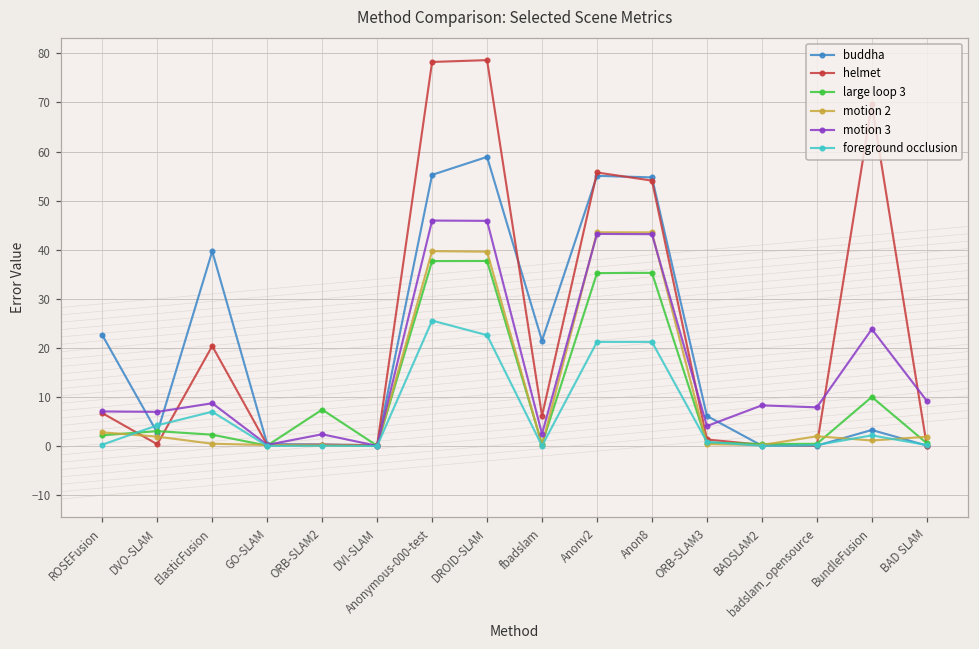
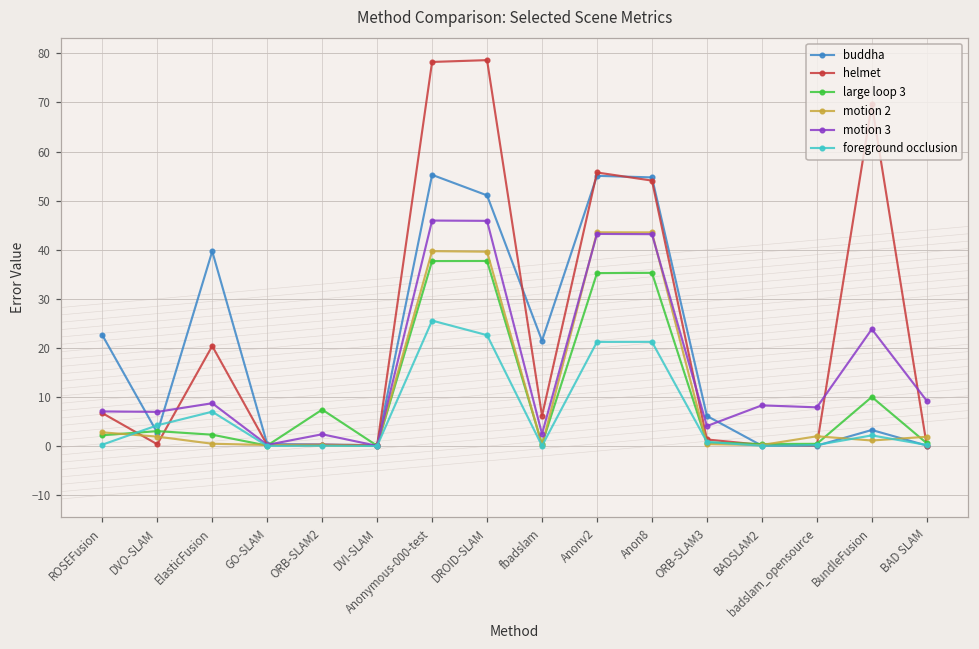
  {
    "buddha": {
      "ROSEFusion": 23,
      "ElasticFusion": 40,
      "Anonymous-000-test": 55,
-     "DROID-SLAM": 59,
+     "DROID-SLAM": 51,
      "fbadslam": 21,
      "Anonv2": 55,
      "Anon8": 55,
      "ORB-SLAM3": 6,
      "BundleFusion": 3
    },
    "helmet": {
      "DVO-SLAM": 0,
      "ElasticFusion": 20,
      "Anonymous-000-test": 78,
      "DROID-SLAM": 79,
      "fbadslam": 6,
      "Anonv2": 56,
      "Anon8": 54
    },
    "large loop 3": {
      "ROSEFusion": 2,
      "ElasticFusion": 2,
      "ORB-SLAM2": 7,
      "Anonymous-000-test": 38,
      "DROID-SLAM": 38,
      "Anonv2": 35,
      "Anon8": 35,
      "BundleFusion": 10
    },
    "motion 2": {
      "ROSEFusion": 3,
      "DVO-SLAM": 2,
      "ElasticFusion": 1,
      "Anonymous-000-test": 40,
      "DROID-SLAM": 40,
      "badslam_opensource": 2,
      "BundleFusion": 1,
      "BAD SLAM": 2
    },
    "motion 3": {
      "DVO-SLAM": 7,
      "ElasticFusion": 9,
      "ORB-SLAM2": 2,
      "Anonymous-000-test": 46,
      "DROID-SLAM": 46,
      "fbadslam": 2,
      "ORB-SLAM3": 4,
      "BADSLAM2": 8,
      "badslam_opensource": 8,
      "BundleFusion": 24,
      "BAD SLAM": 9
    },
    "foreground occlusion": {
      "ROSEFusion": 0,
      "DVO-SLAM": 4,
      "ElasticFusion": 7,
      "Anonymous-000-test": 26,
      "DROID-SLAM": 23,
      "Anonv2": 21,
      "Anon8": 21,
      "BundleFusion": 2
    }
  }
